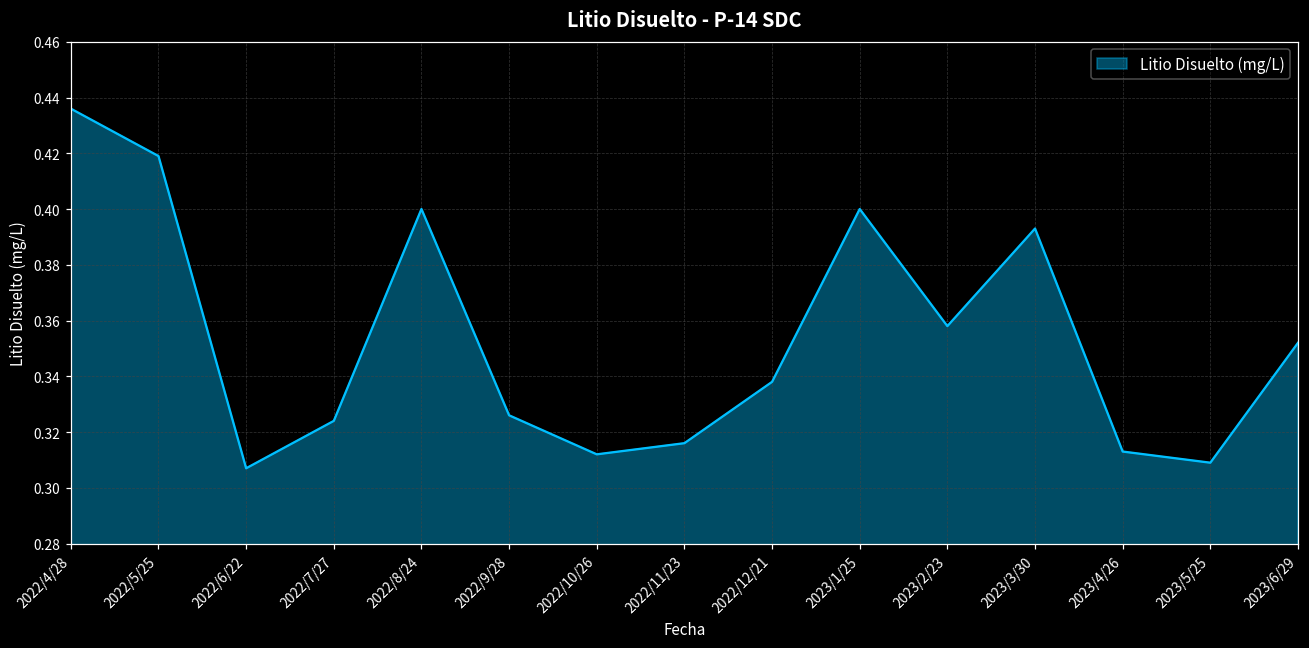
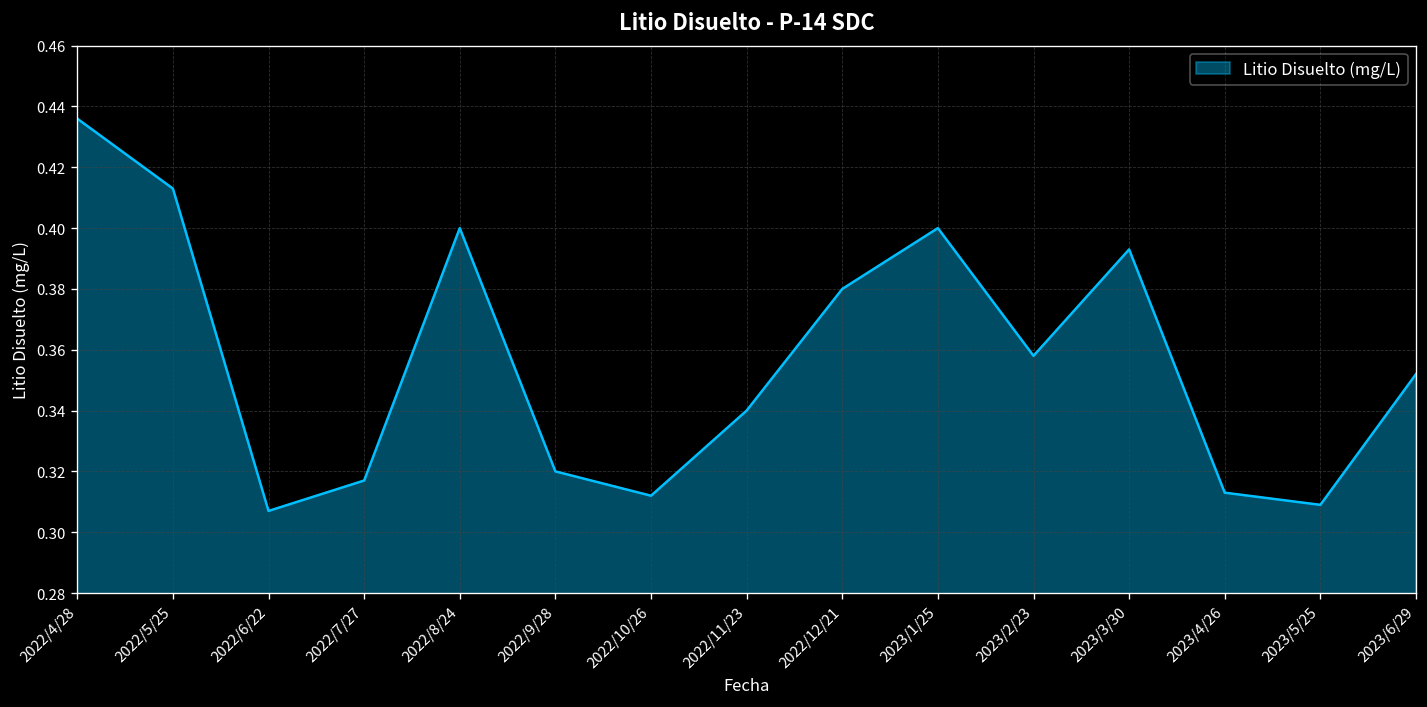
  {
    "2022/4/28": 0.436,
-   "2022/5/25": 0.419,
+   "2022/5/25": 0.413,
    "2022/6/22": 0.307,
-   "2022/7/27": 0.324,
+   "2022/7/27": 0.317,
    "2022/8/24": 0.400,
-   "2022/9/28": 0.326,
+   "2022/9/28": 0.320,
    "2022/10/26": 0.312,
-   "2022/11/23": 0.316,
-   "2022/12/21": 0.338,
+   "2022/11/23": 0.340,
+   "2022/12/21": 0.380,
    "2023/1/25": 0.400,
    "2023/2/23": 0.358,
    "2023/3/30": 0.393,
    "2023/4/26": 0.313,
    "2023/5/25": 0.309,
    "2023/6/29": 0.352
  }
